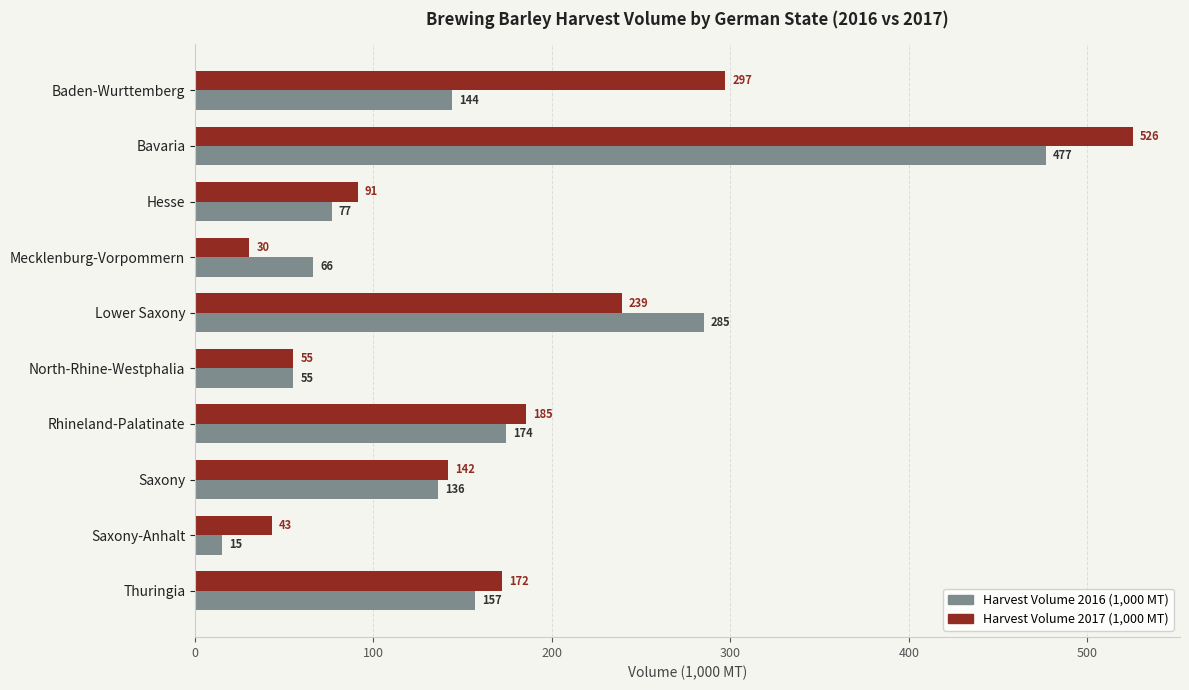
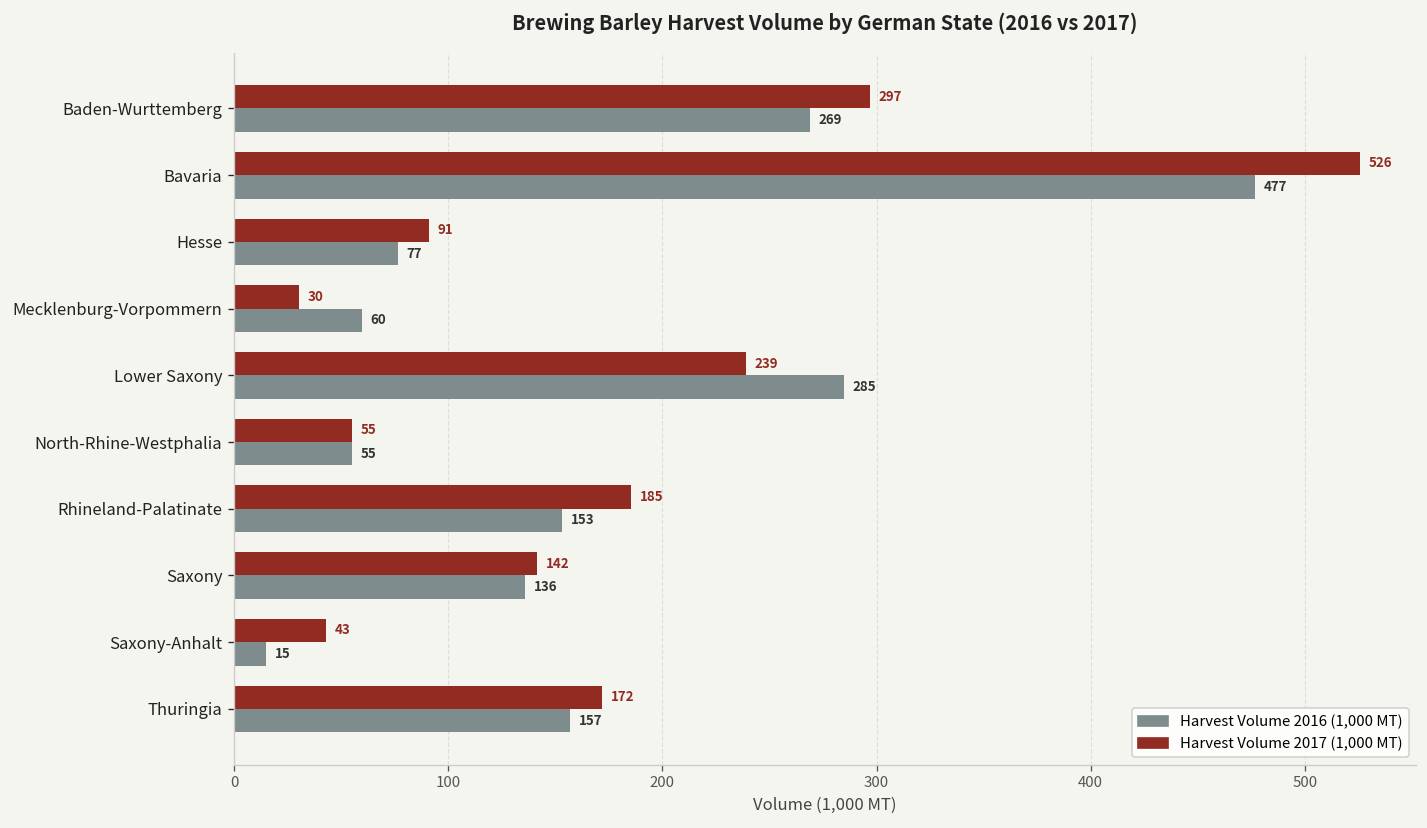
  {
    "Harvest Volume 2016 (1,000 MT)": {
-     "Baden-Wurttemberg": 144,
+     "Baden-Wurttemberg": 269,
      "Bavaria": 477,
      "Hesse": 77,
-     "Mecklenburg-Vorpommern": 66,
+     "Mecklenburg-Vorpommern": 60,
      "Lower Saxony": 285,
      "North-Rhine-Westphalia": 55,
-     "Rhineland-Palatinate": 174,
+     "Rhineland-Palatinate": 153,
      "Saxony": 136,
      "Saxony-Anhalt": 15,
      "Thuringia": 157
    },
    "Harvest Volume 2017 (1,000 MT)": {
      "Baden-Wurttemberg": 297,
      "Bavaria": 526,
      "Hesse": 91,
      "Mecklenburg-Vorpommern": 30,
      "Lower Saxony": 239,
      "North-Rhine-Westphalia": 55,
      "Rhineland-Palatinate": 185,
      "Saxony": 142,
      "Saxony-Anhalt": 43,
      "Thuringia": 172
    }
  }
